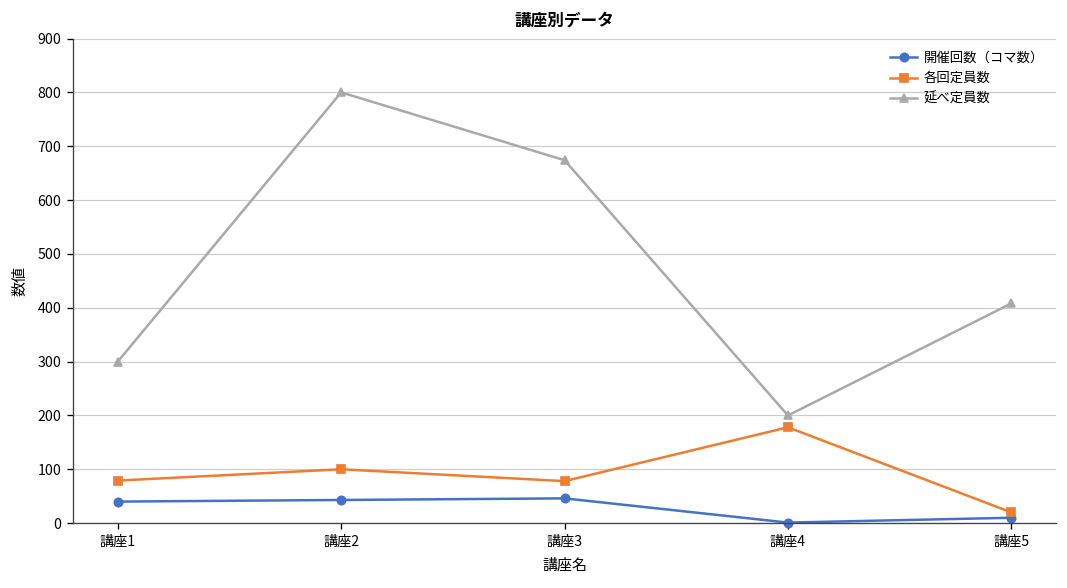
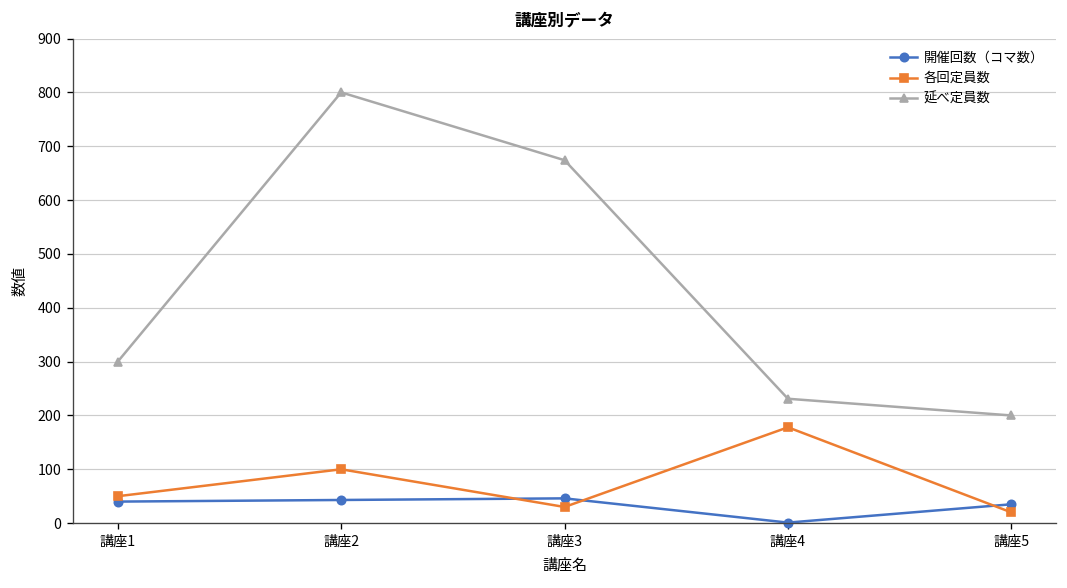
  {
    "開催回数（コマ数）": {
      "講座1": 40,
      "講座2": 40,
      "講座3": 50,
      "講座4": 0,
-     "講座5": 10
+     "講座5": 40
    },
    "各回定員数": {
-     "講座1": 80,
+     "講座1": 50,
      "講座2": 100,
-     "講座3": 80,
+     "講座3": 30,
      "講座4": 180,
      "講座5": 20
    },
    "延べ定員数": {
      "講座1": 300,
      "講座2": 800,
      "講座3": 670,
-     "講座4": 200,
-     "講座5": 410
+     "講座4": 230,
+     "講座5": 200
    }
  }
